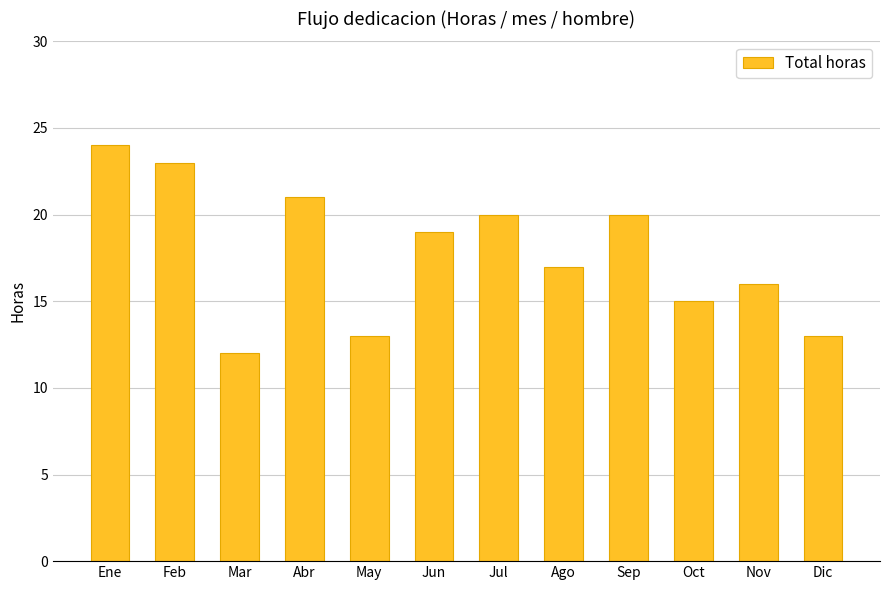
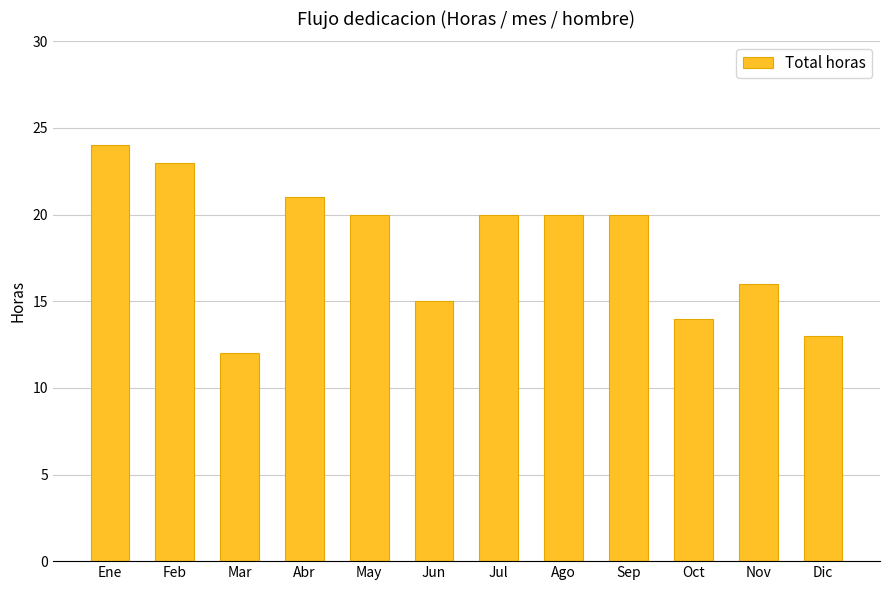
  {
    "Ene": 24,
    "Feb": 23,
    "Mar": 12,
    "Abr": 21,
-   "May": 13,
-   "Jun": 19,
+   "May": 20,
+   "Jun": 15,
    "Jul": 20,
-   "Ago": 17,
+   "Ago": 20,
    "Sep": 20,
-   "Oct": 15,
+   "Oct": 14,
    "Nov": 16,
    "Dic": 13
  }
